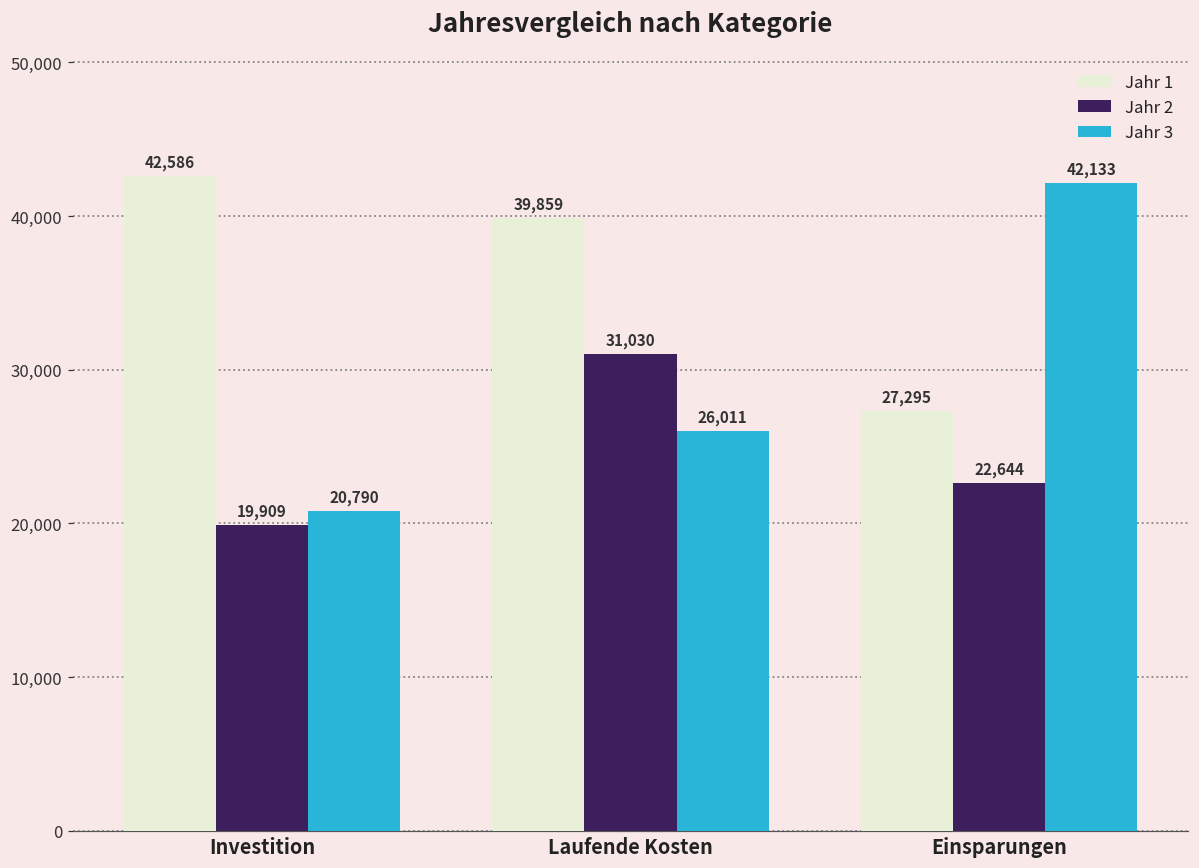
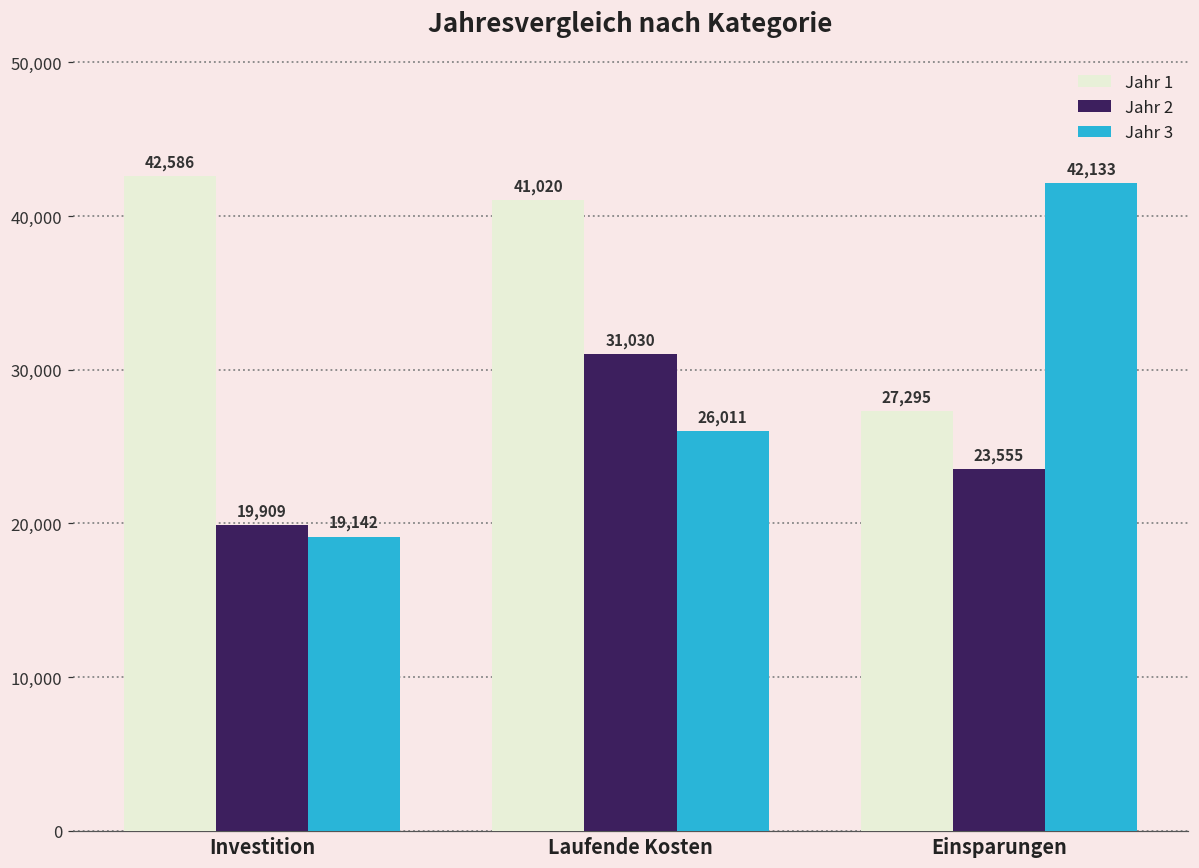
  {
    "Jahr 1": {
      "Investition": "42,586",
-     "Laufende Kosten": "39,859",
+     "Laufende Kosten": "41,020",
      "Einsparungen": "27,295"
    },
    "Jahr 2": {
      "Investition": "19,909",
      "Laufende Kosten": "31,030",
-     "Einsparungen": "22,644"
+     "Einsparungen": "23,555"
    },
    "Jahr 3": {
-     "Investition": "20,790",
+     "Investition": "19,142",
      "Laufende Kosten": "26,011",
      "Einsparungen": "42,133"
    }
  }
